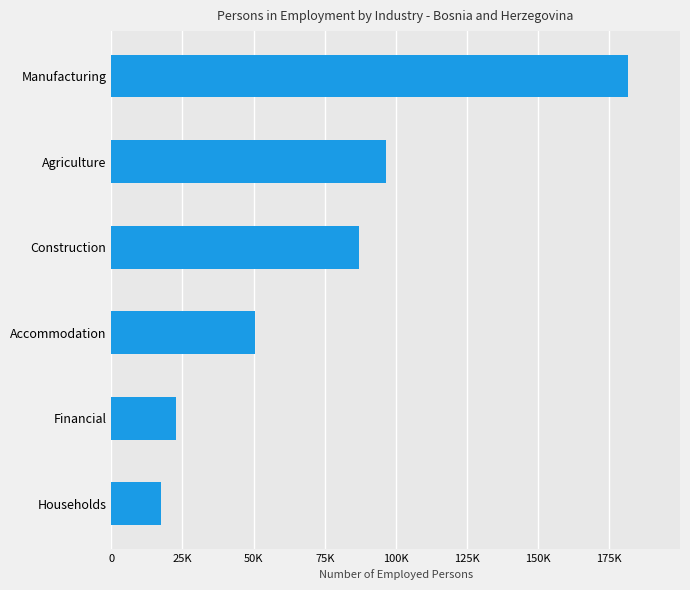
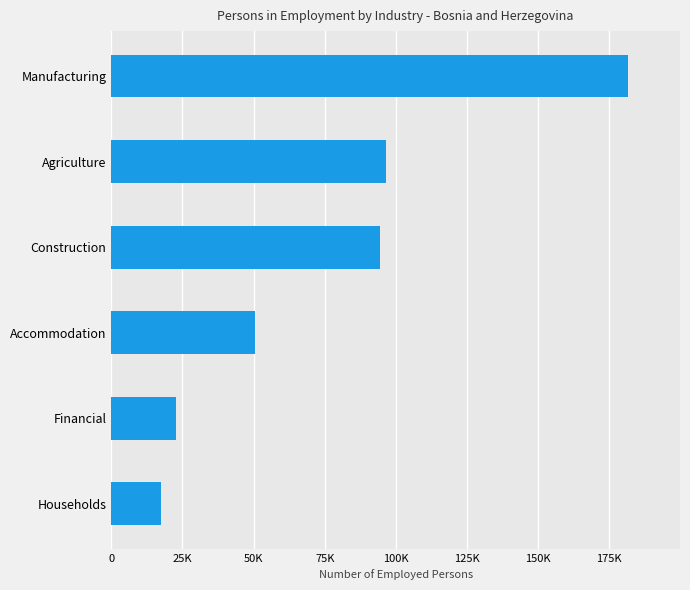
  {
    "Manufacturing": 182000,
    "Agriculture": 96000,
-   "Construction": 87000,
+   "Construction": 94000,
    "Accommodation": 50000,
    "Financial": 23000,
    "Households": 17000
  }
